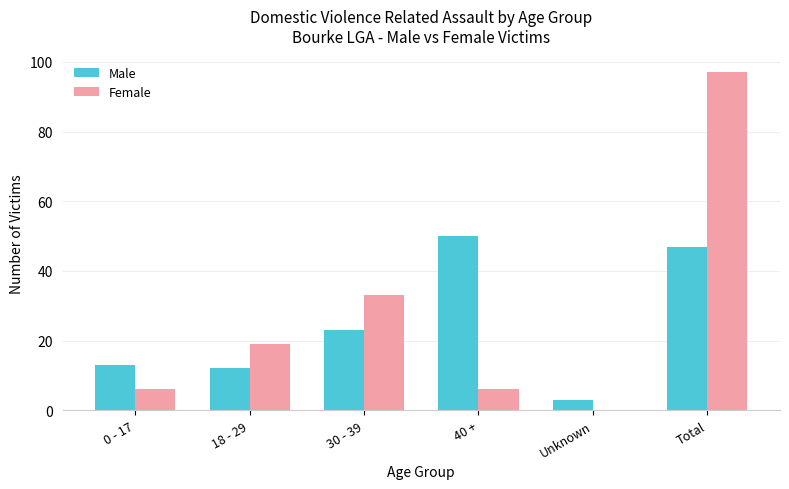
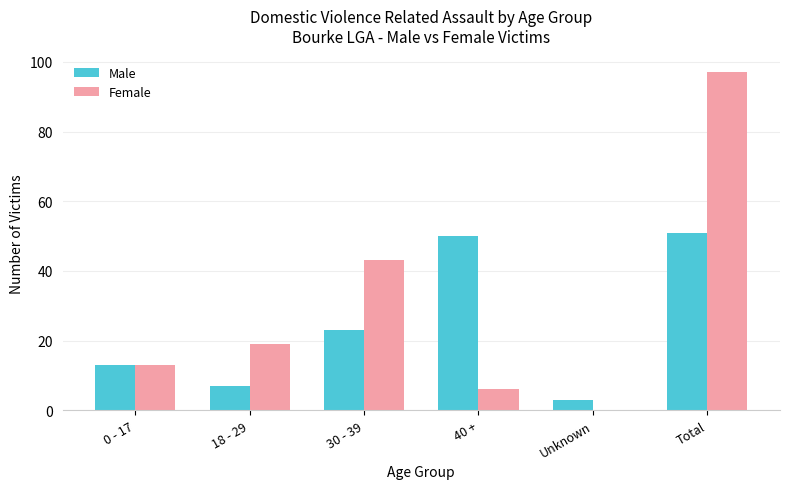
  {
    "Male": {
      "0 - 17": 13,
-     "18 - 29": 12,
+     "18 - 29": 7,
      "30 - 39": 23,
      "40 +": 50,
      "Unknown": 3,
-     "Total": 47
+     "Total": 51
    },
    "Female": {
-     "0 - 17": 6,
+     "0 - 17": 13,
      "18 - 29": 19,
-     "30 - 39": 33,
+     "30 - 39": 43,
      "40 +": 6,
      "Unknown": 0,
      "Total": 97
    }
  }
